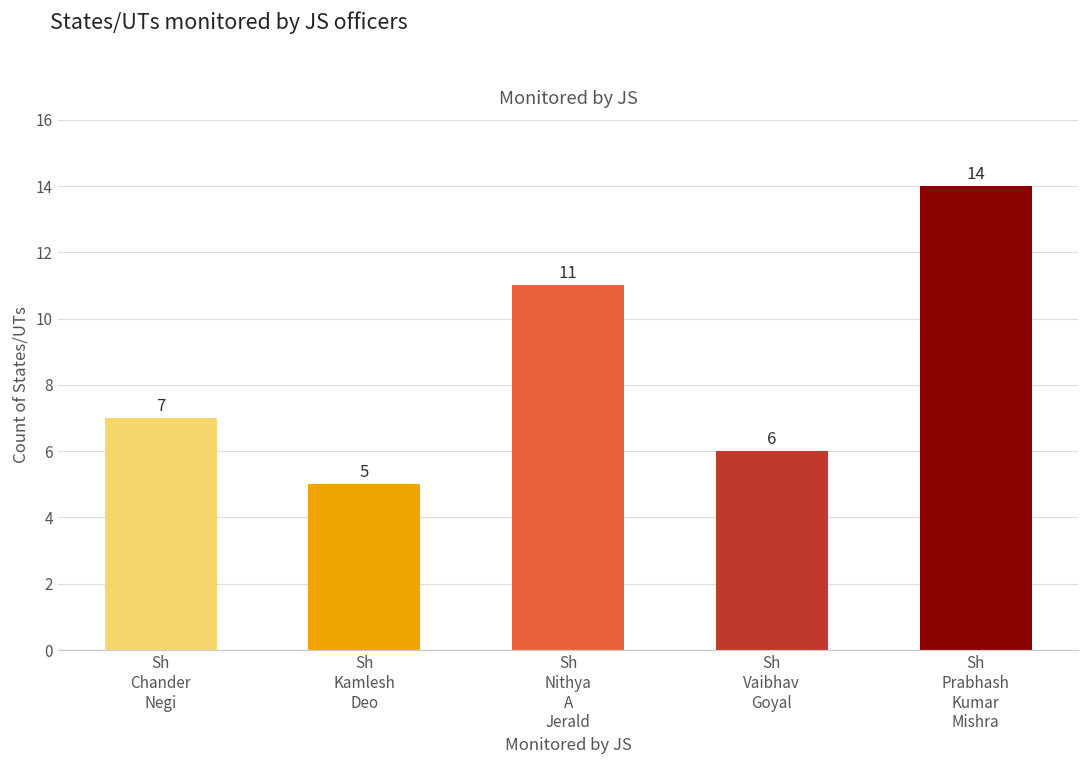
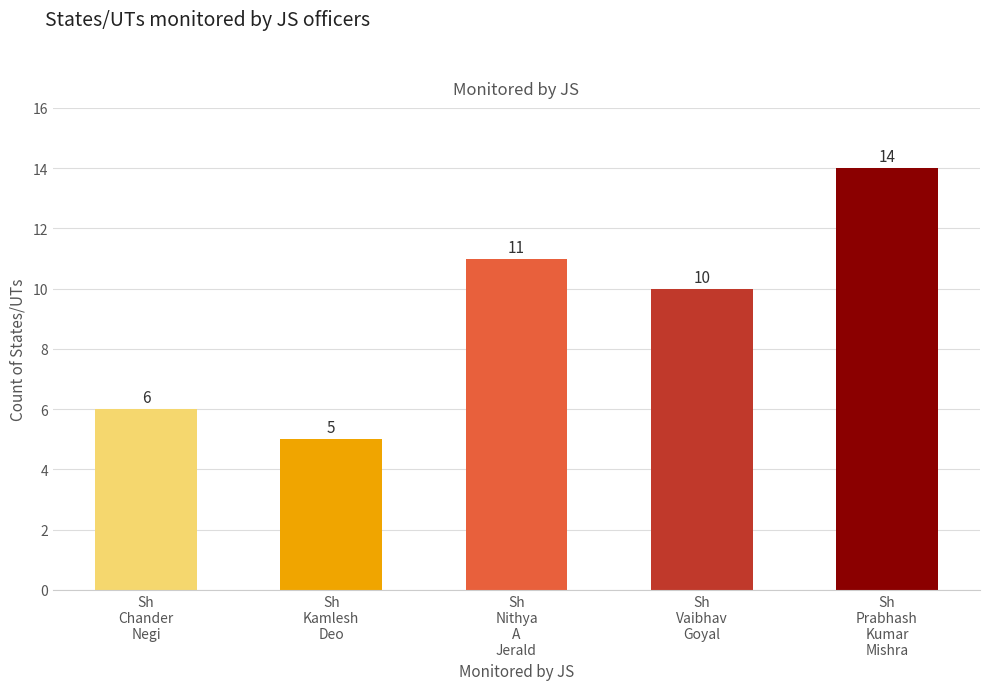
  {
-   "Sh Chander Negi": 7,
+   "Sh Chander Negi": 6,
    "Sh Kamlesh Deo": 5,
    "Sh Nithya A Jerald": 11,
-   "Sh Vaibhav Goyal": 6,
+   "Sh Vaibhav Goyal": 10,
    "Sh Prabhash Kumar Mishra": 14
  }
